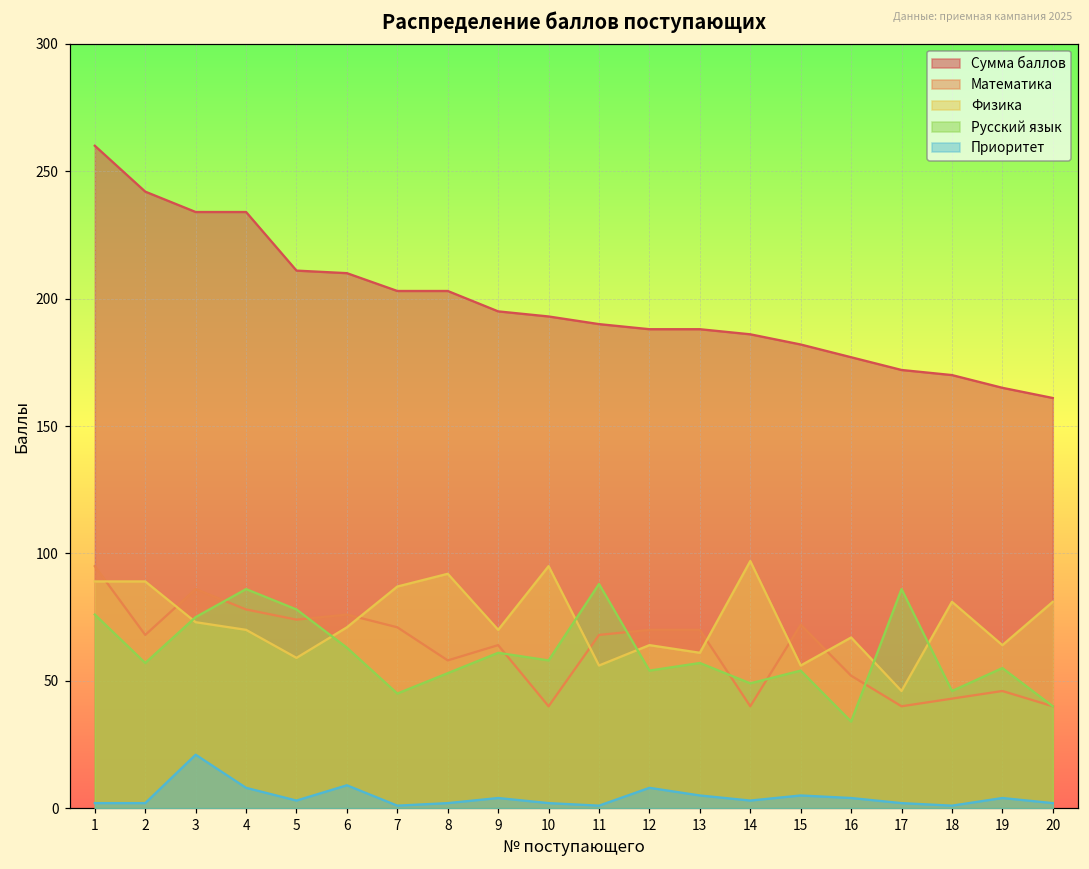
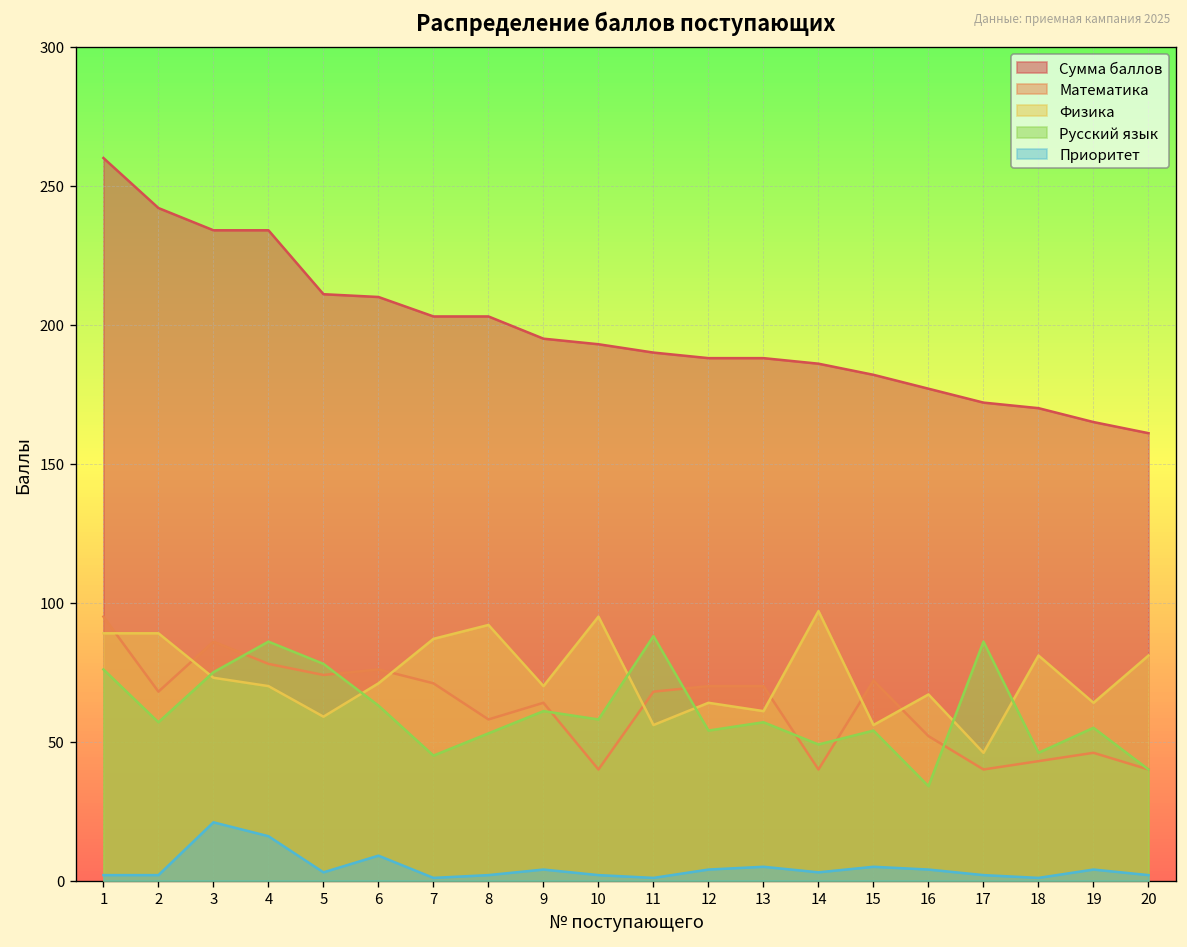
  {
    "Русский язык": {
      "1": 76,
      "2": 57,
      "3": 75,
      "4": 86,
      "5": 78,
      "6": 63,
      "7": 45,
      "8": 53,
      "9": 61,
      "10": 58,
      "11": 88,
      "12": 54,
      "13": 57,
      "14": 49,
      "15": 54,
      "16": 34,
      "17": 86,
      "18": 46,
      "19": 55
    },
    "Приоритет": {
      "1": 2,
      "2": 2,
      "3": 21,
-     "4": 8,
+     "4": 16,
      "5": 3,
      "6": 9,
      "7": 1,
      "8": 2,
      "9": 4,
      "10": 2,
      "11": 1,
-     "12": 8,
+     "12": 4,
      "13": 5,
      "14": 3,
      "15": 5,
      "16": 4,
      "17": 2,
      "18": 1,
      "19": 4,
      "20": 2
    }
  }
